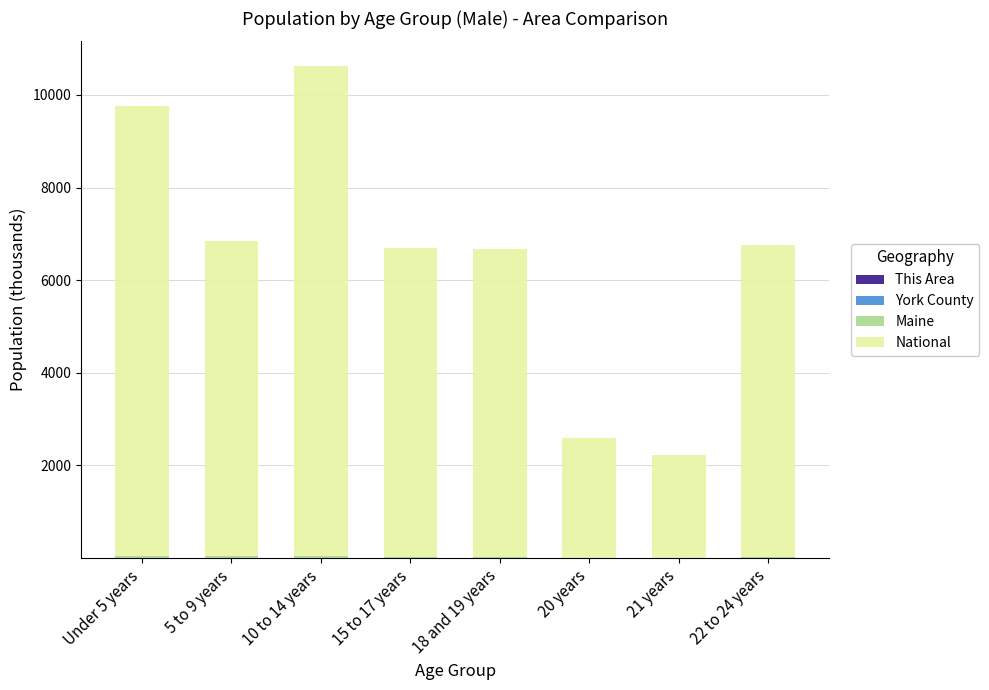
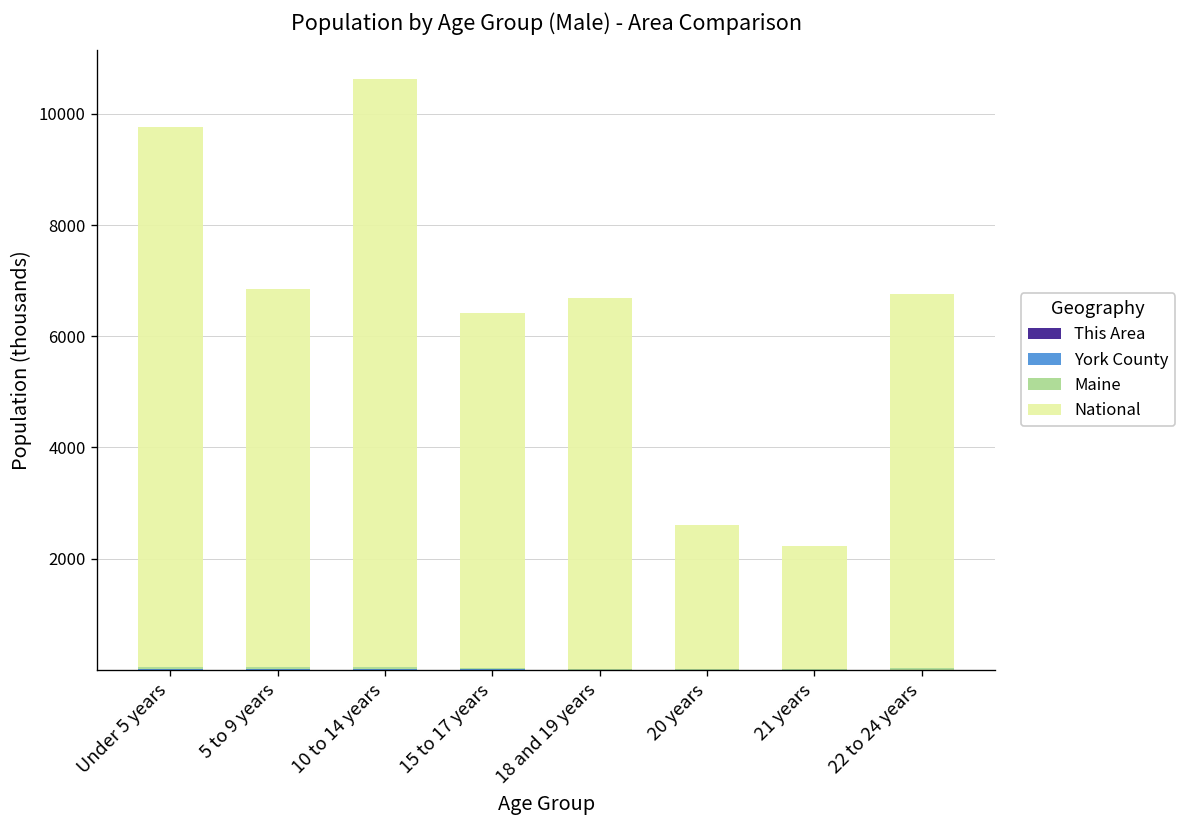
  {
    "National": {
      "Under 5 years": 9700,
      "5 to 9 years": 6800,
      "10 to 14 years": 10600,
-     "15 to 17 years": 6700,
+     "15 to 17 years": 6400,
      "18 and 19 years": 6700,
      "20 years": 2600,
      "21 years": 2200,
      "22 to 24 years": 6700
    }
  }
